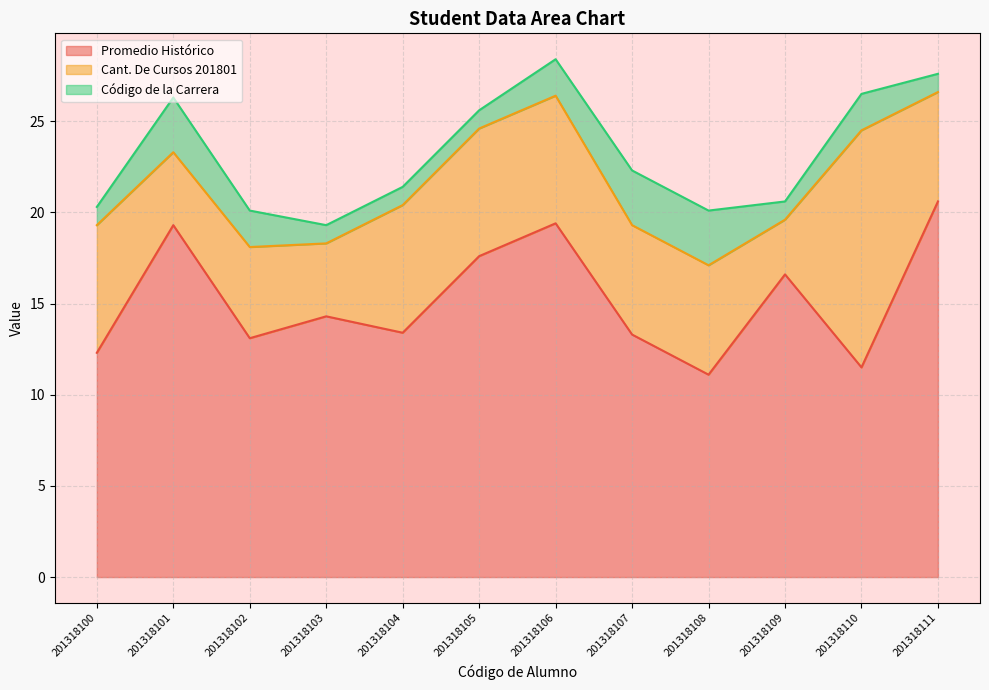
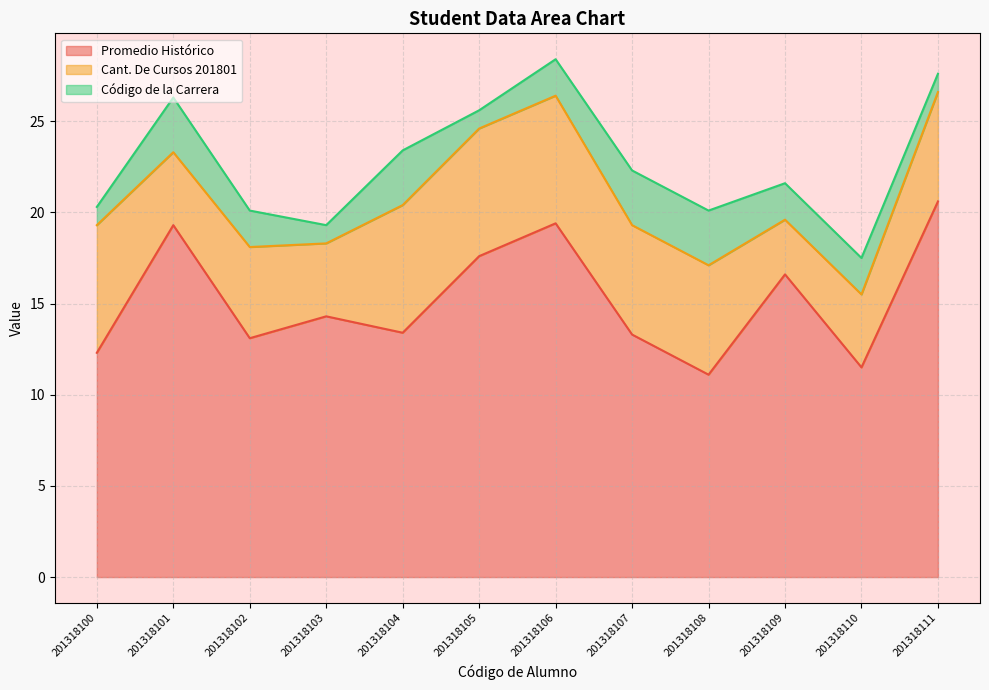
  {
    "Promedio Histórico": {
      "201318100": 12.3,
      "201318101": 19.3,
      "201318102": 13,
      "201318103": 14.3,
      "201318104": 13.4,
      "201318105": 17.6,
      "201318106": 19.4,
      "201318107": 13.3,
      "201318108": 11,
      "201318109": 16.6,
      "201318110": 11.5,
      "201318111": 20.6
    },
    "Cant. De Cursos 201801": {
      "201318100": 7,
      "201318101": 4,
      "201318102": 5,
      "201318103": 4,
      "201318104": 7,
      "201318105": 7,
      "201318106": 7,
      "201318107": 6,
      "201318108": 6,
      "201318109": 3,
-     "201318110": 13,
+     "201318110": 4,
      "201318111": 6
    },
    "Código de la Carrera": {
      "201318100": 1,
      "201318102": 2,
      "201318103": 1,
-     "201318104": 1,
+     "201318104": 3,
      "201318105": 1,
      "201318106": 2,
      "201318107": 3,
      "201318108": 3,
-     "201318109": 1,
+     "201318109": 2,
      "201318110": 2,
      "201318111": 1
    }
  }
